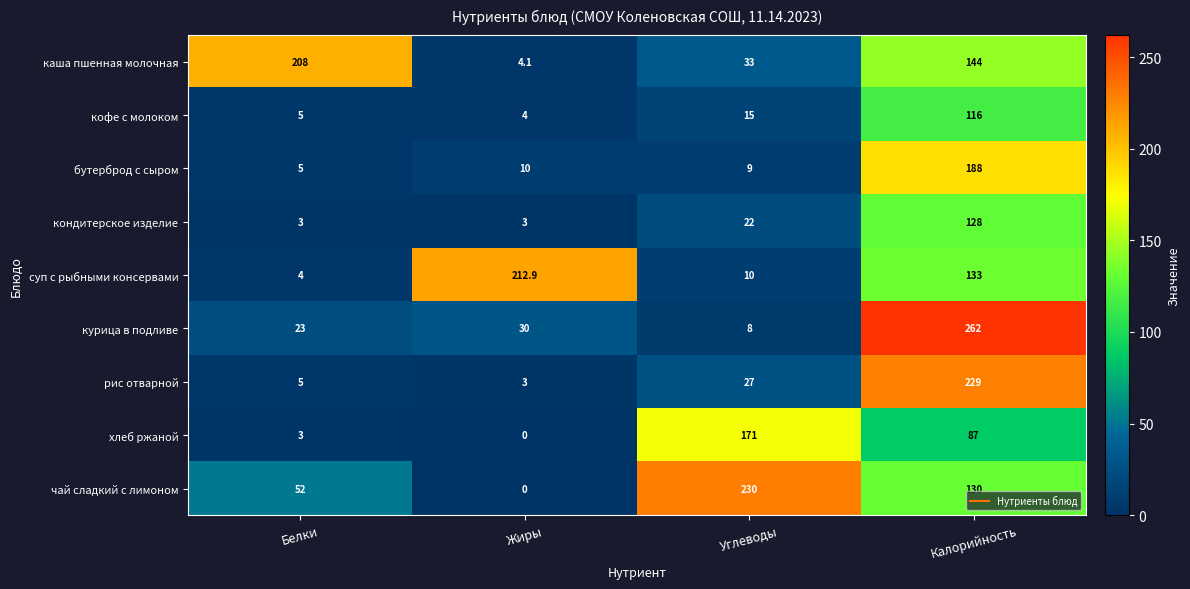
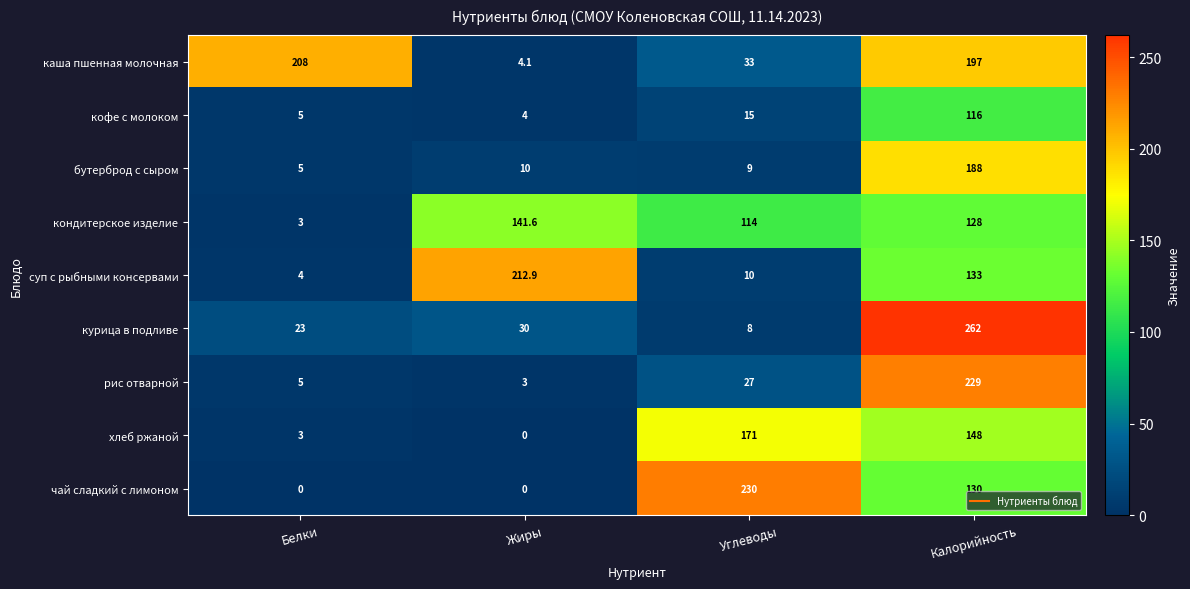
  {
    "каша пшенная молочная": {
      "Белки": 208,
      "Жиры": 4.1,
      "Углеводы": 33,
-     "Калорийность": 144
+     "Калорийность": 197
    },
    "кофе с молоком": {
      "Белки": 5,
      "Жиры": 4,
      "Углеводы": 15,
      "Калорийность": 116
    },
    "бутерброд с сыром": {
      "Белки": 5,
      "Жиры": 10,
      "Углеводы": 9,
      "Калорийность": 188
    },
    "кондитерское изделие": {
      "Белки": 3,
-     "Жиры": 3,
-     "Углеводы": 22,
+     "Жиры": 141.6,
+     "Углеводы": 114,
      "Калорийность": 128
    },
    "суп с рыбными консервами": {
      "Белки": 4,
      "Жиры": 212.9,
      "Углеводы": 10,
      "Калорийность": 133
    },
    "курица в подливе": {
      "Белки": 23,
      "Жиры": 30,
      "Углеводы": 8,
      "Калорийность": 262
    },
    "рис отварной": {
      "Белки": 5,
      "Жиры": 3,
      "Углеводы": 27,
      "Калорийность": 229
    },
    "хлеб ржаной": {
      "Белки": 3,
      "Жиры": 0,
      "Углеводы": 171,
-     "Калорийность": 87
+     "Калорийность": 148
    },
    "чай сладкий с лимоном": {
-     "Белки": 52,
+     "Белки": 0,
      "Жиры": 0,
      "Углеводы": 230
    }
  }
